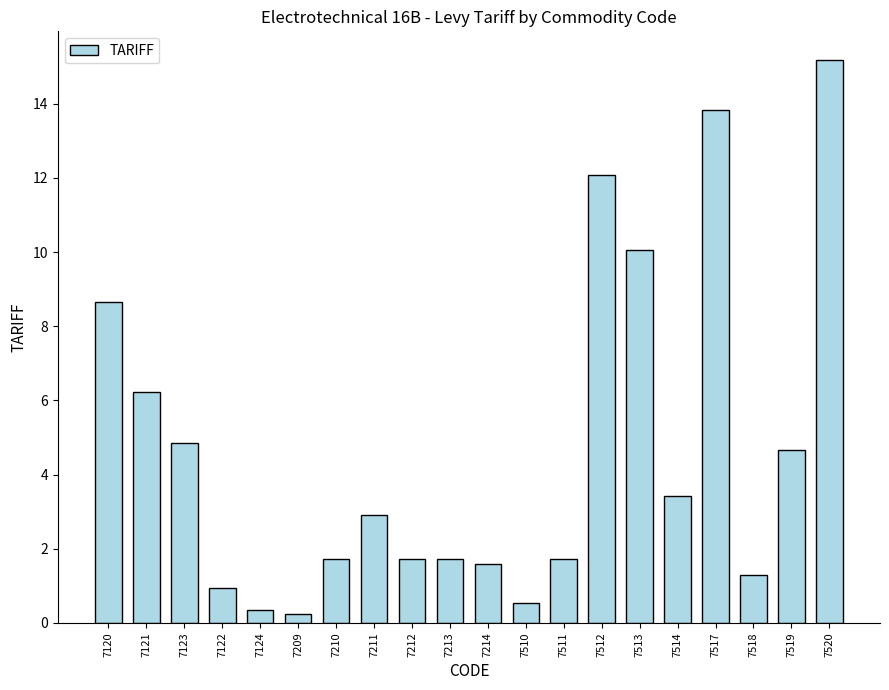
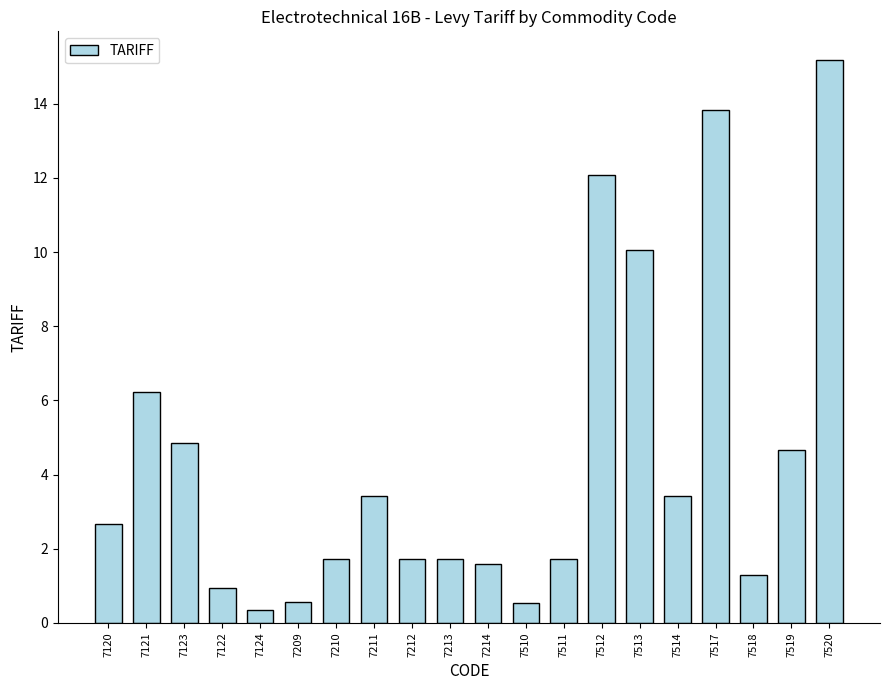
  {
-   "7120": 8.6,
+   "7120": 2.7,
    "7121": 6.2,
    "7123": 4.8,
    "7122": 0.9,
    "7124": 0.3,
-   "7209": 0.2,
+   "7209": 0.6,
    "7210": 1.7,
-   "7211": 2.9,
+   "7211": 3.4,
    "7212": 1.7,
    "7213": 1.7,
    "7214": 1.6,
    "7510": 0.6,
    "7511": 1.7,
    "7512": 12.1,
    "7513": 10.1,
    "7514": 3.4,
    "7517": 13.8,
    "7518": 1.3,
    "7519": 4.7,
    "7520": 15.2
  }
